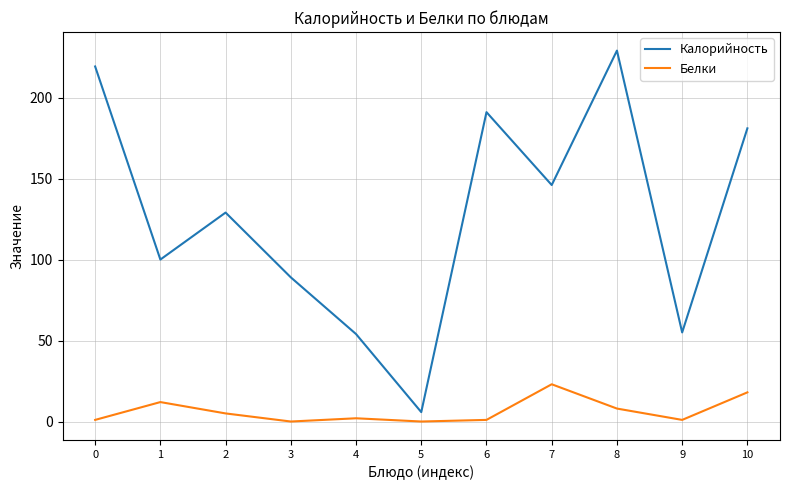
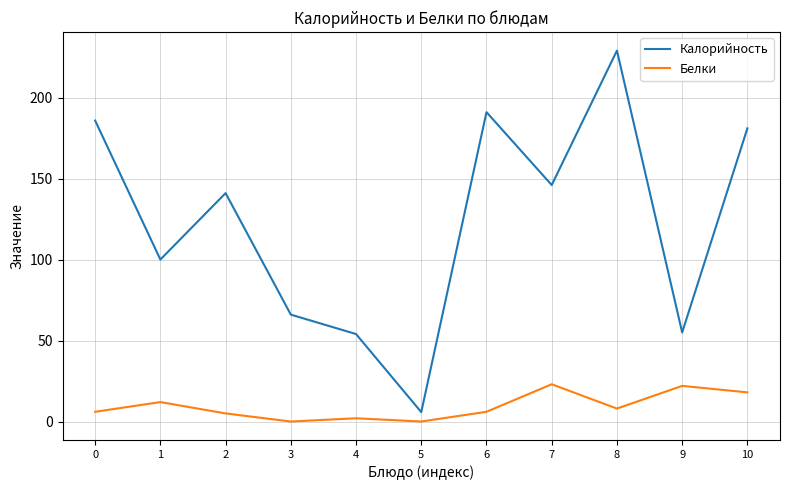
  {
    "Калорийность": {
-     "0": 219,
+     "0": 186,
      "1": 100,
-     "2": 129,
-     "3": 89,
+     "2": 141,
+     "3": 66,
      "4": 54,
      "5": 6,
      "6": 191,
      "7": 146,
      "8": 229,
      "9": 55,
      "10": 181
    },
    "Белки": {
-     "0": 1,
+     "0": 6,
      "1": 12,
      "2": 5,
      "3": 0,
      "4": 2,
      "5": 0,
-     "6": 1,
+     "6": 6,
      "7": 23,
      "8": 8,
-     "9": 1,
+     "9": 22,
      "10": 18
    }
  }
